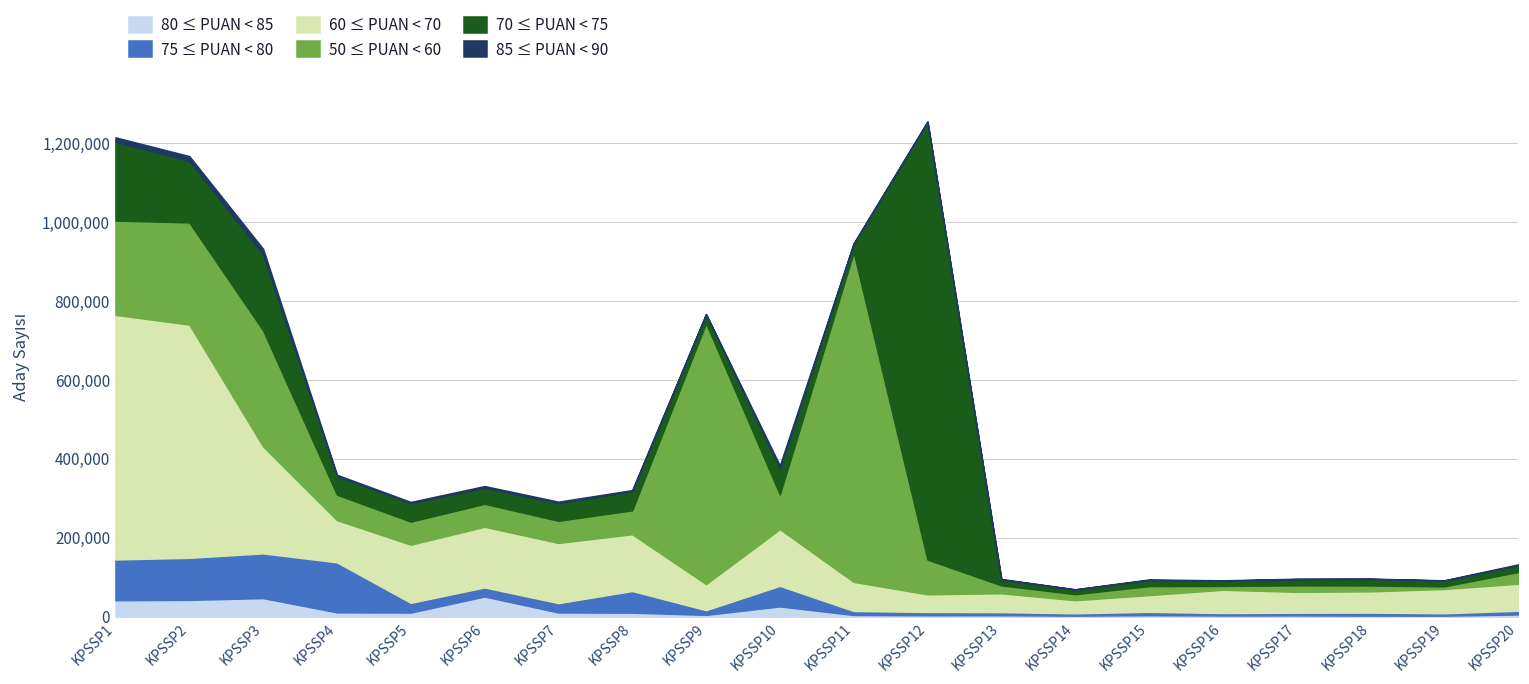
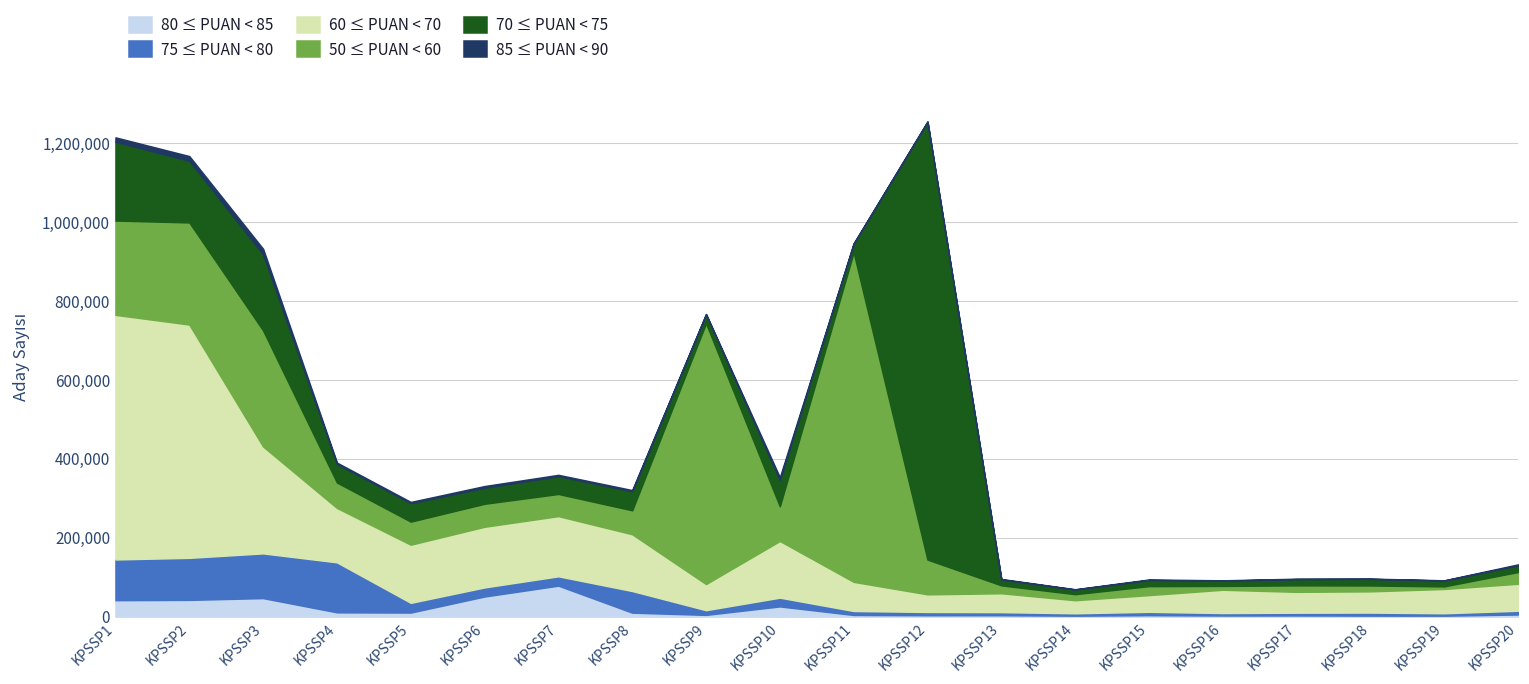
  {
    "80 ≤ PUAN < 85": {
-     "KPSSP7": "10,000"
+     "KPSSP7": "80,000"
    },
    "75 ≤ PUAN < 80": {
-     "KPSSP10": "50,000"
+     "KPSSP10": "20,000"
    },
    "60 ≤ PUAN < 70": {
-     "KPSSP4": "110,000"
+     "KPSSP4": "140,000"
    },
    "85 ≤ PUAN < 90": {
      "KPSSP1": "10,000",
      "KPSSP2": "10,000",
      "KPSSP3": "10,000"
    }
  }
